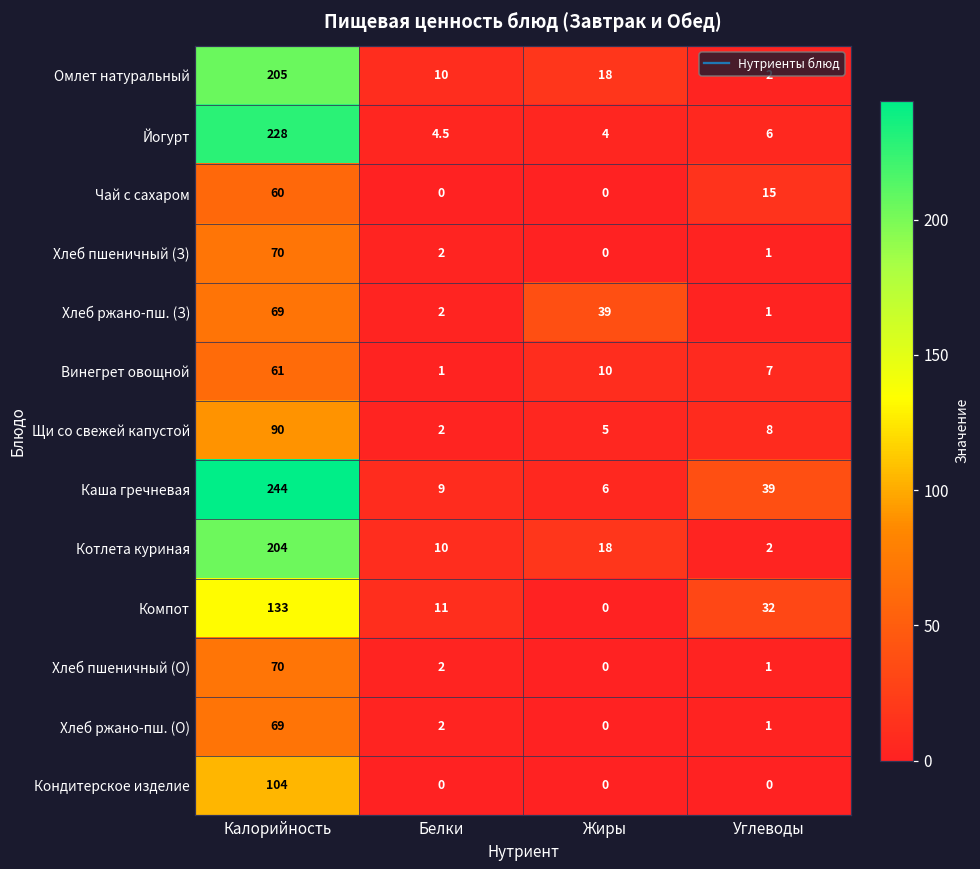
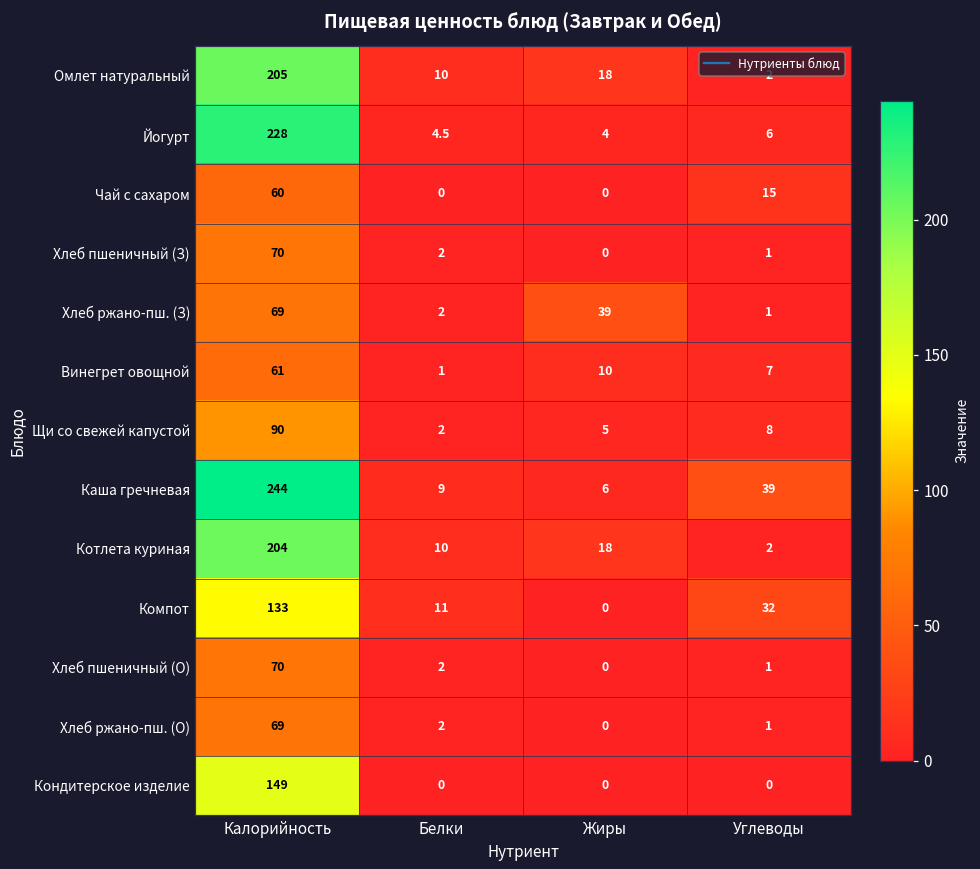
  {
    "Омлет натуральный": {
      "Калорийность": 205,
      "Белки": 10,
      "Жиры": 18
    },
    "Йогурт": {
      "Калорийность": 228,
      "Белки": 4.5,
      "Жиры": 4,
      "Углеводы": 6
    },
    "Чай с сахаром": {
      "Калорийность": 60,
      "Белки": 0,
      "Жиры": 0,
      "Углеводы": 15
    },
    "Хлеб пшеничный (З)": {
      "Калорийность": 70,
      "Белки": 2,
      "Жиры": 0,
      "Углеводы": 1
    },
    "Хлеб ржано-пш. (З)": {
      "Калорийность": 69,
      "Белки": 2,
      "Жиры": 39,
      "Углеводы": 1
    },
    "Винегрет овощной": {
      "Калорийность": 61,
      "Белки": 1,
      "Жиры": 10,
      "Углеводы": 7
    },
    "Щи со свежей капустой": {
      "Калорийность": 90,
      "Белки": 2,
      "Жиры": 5,
      "Углеводы": 8
    },
    "Каша гречневая": {
      "Калорийность": 244,
      "Белки": 9,
      "Жиры": 6,
      "Углеводы": 39
    },
    "Котлета куриная": {
      "Калорийность": 204,
      "Белки": 10,
      "Жиры": 18,
      "Углеводы": 2
    },
    "Компот": {
      "Калорийность": 133,
      "Белки": 11,
      "Жиры": 0,
      "Углеводы": 32
    },
    "Хлеб пшеничный (О)": {
      "Калорийность": 70,
      "Белки": 2,
      "Жиры": 0,
      "Углеводы": 1
    },
    "Хлеб ржано-пш. (О)": {
      "Калорийность": 69,
      "Белки": 2,
      "Жиры": 0,
      "Углеводы": 1
    },
    "Кондитерское изделие": {
-     "Калорийность": 104,
+     "Калорийность": 149,
      "Белки": 0,
      "Жиры": 0,
      "Углеводы": 0
    }
  }
